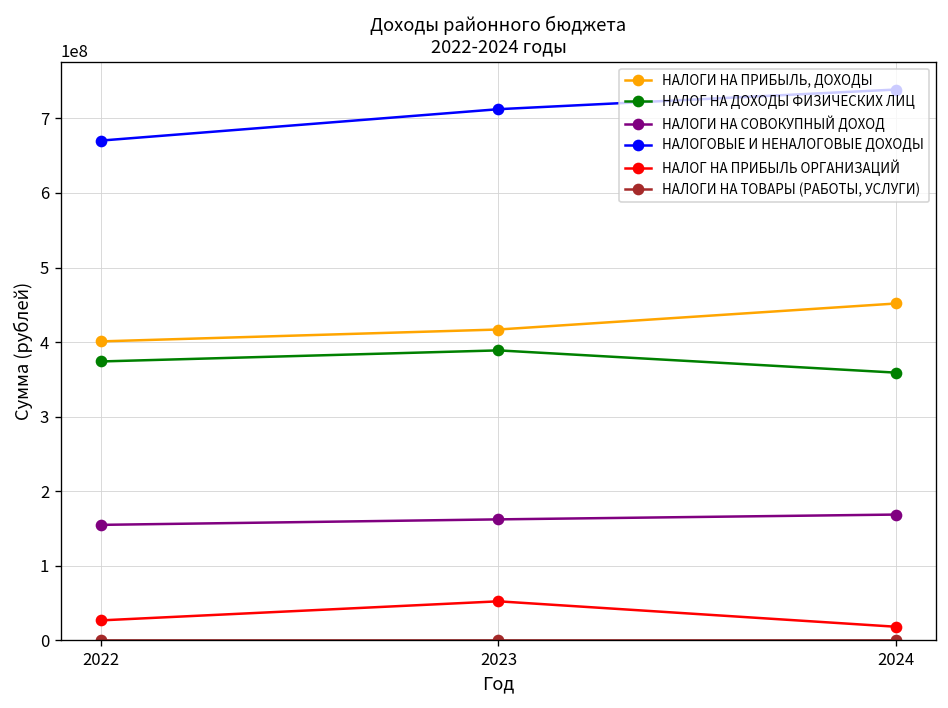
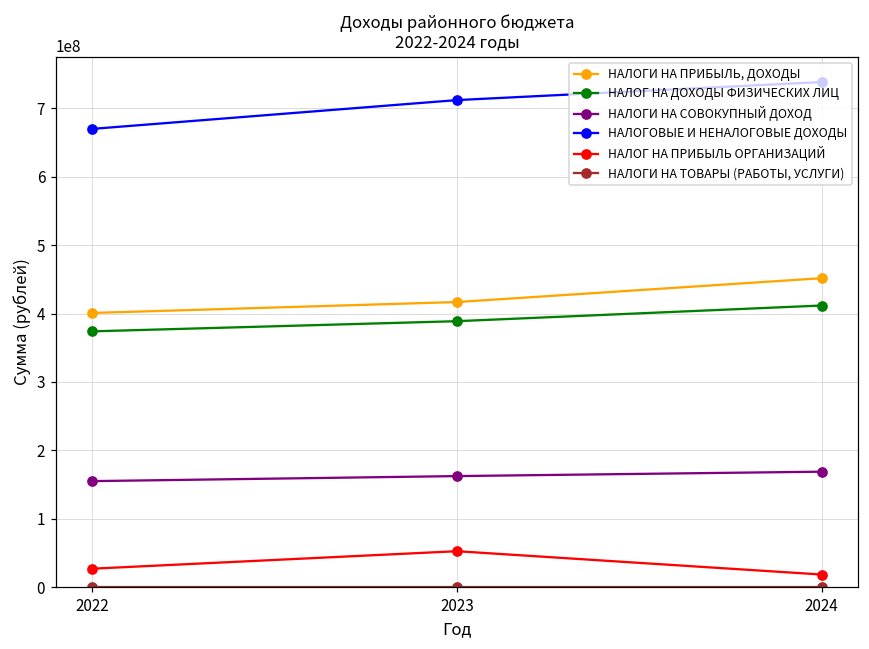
  {
    "НАЛОГИ НА ПРИБЫЛЬ, ДОХОДЫ": {
      "2022": 400000000,
      "2023": 420000000,
      "2024": 450000000
    },
    "НАЛОГ НА ДОХОДЫ ФИЗИЧЕСКИХ ЛИЦ": {
      "2022": 370000000,
      "2023": 390000000,
-     "2024": 360000000
+     "2024": 410000000
    },
    "НАЛОГИ НА СОВОКУПНЫЙ ДОХОД": {
      "2022": 150000000,
      "2023": 160000000,
      "2024": 170000000
    },
    "НАЛОГОВЫЕ И НЕНАЛОГОВЫЕ ДОХОДЫ": {
      "2022": 670000000,
      "2023": 710000000
    },
    "НАЛОГ НА ПРИБЫЛЬ ОРГАНИЗАЦИЙ": {
      "2022": 30000000,
      "2023": 50000000,
      "2024": 20000000
    },
    "НАЛОГИ НА ТОВАРЫ (РАБОТЫ, УСЛУГИ)": {
      "2022": 0,
      "2023": 0,
      "2024": 0
    }
  }
